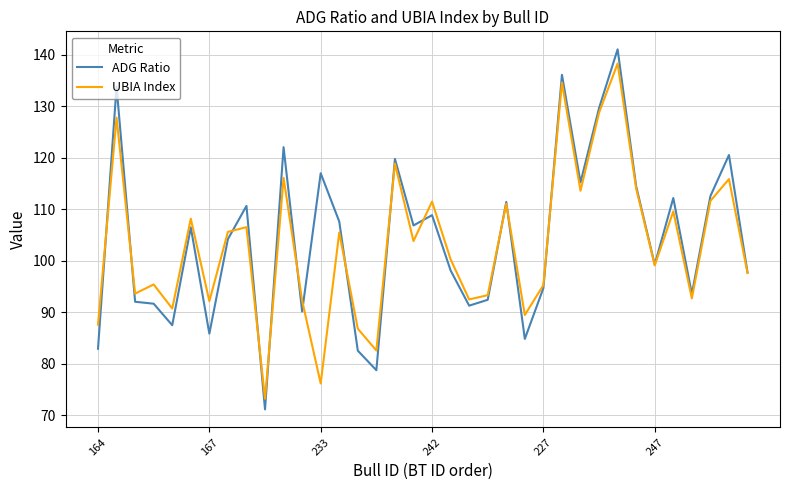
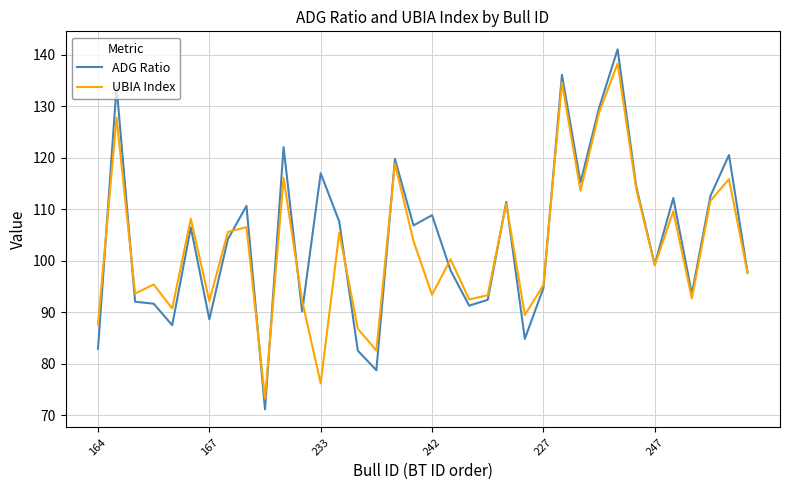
  {
    "ADG Ratio": {
      "164": 83,
-     "167": 86,
+     "167": 89,
      "233": 117,
      "242": 109,
      "227": 95
    },
    "UBIA Index": {
      "164": 88,
      "167": 92,
      "233": 76,
-     "242": 112,
+     "242": 93,
      "227": 95
    }
  }
